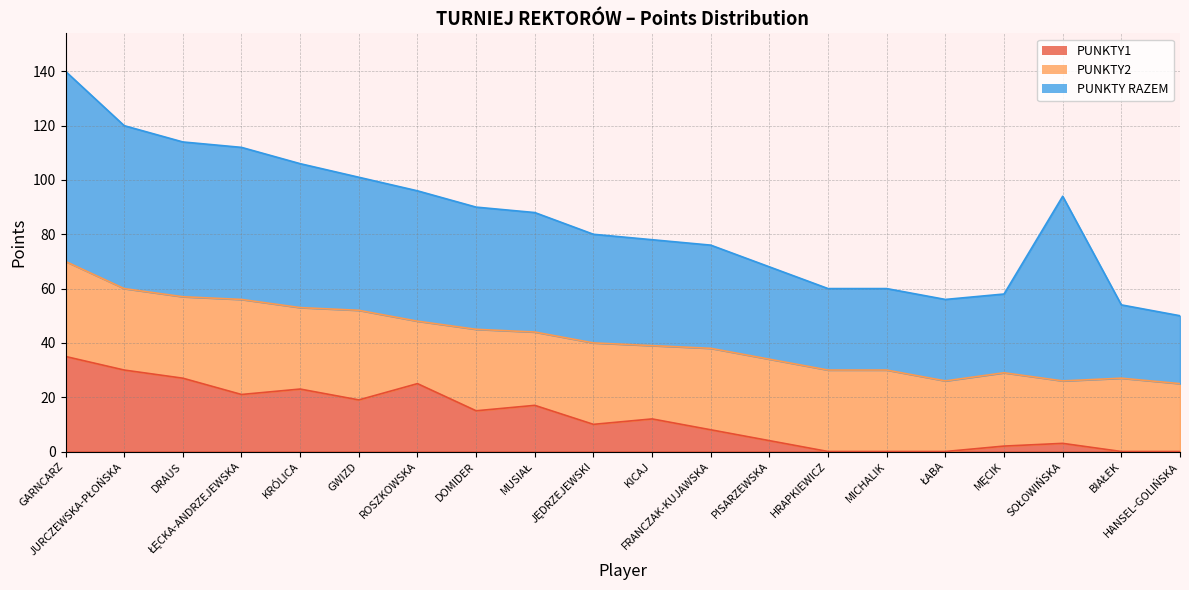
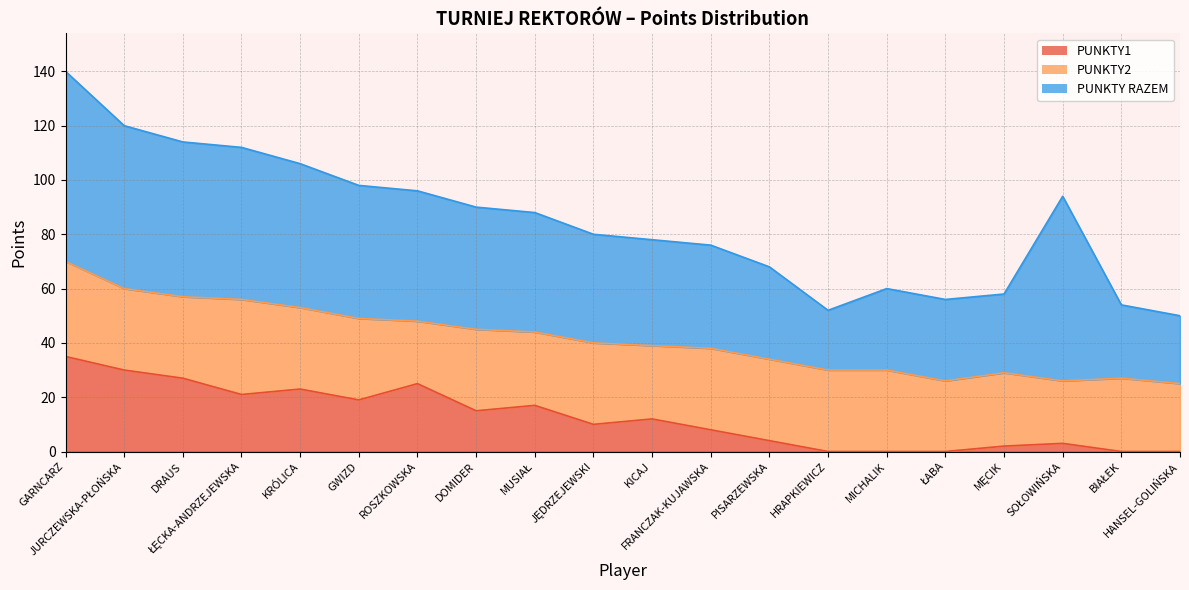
  {
    "PUNKTY1": {
      "GARNCARZ": 35,
      "JURCZEWSKA-PŁOŃSKA": 30,
      "DRAUS": 27,
      "ŁĘCKA-ANDRZEJEWSKA": 21,
      "KRÓLICA": 23,
      "GWIZD": 19,
      "ROSZKOWSKA": 25,
      "DOMIDER": 15,
      "MUSIAŁ": 17,
      "JĘDRZEJEWSKI": 10,
      "KICAJ": 12,
      "FRANCZAK-KUJAWSKA": 8,
      "PISARZEWSKA": 4,
      "HRAPKIEWICZ": 0,
      "MICHALIK": 0,
      "ŁABA": 0,
      "MĘCIK": 2,
      "SOŁOWIŃSKA": 3,
      "BIAŁEK": 0,
      "HANSEL-GOLIŃSKA": 0
    },
    "PUNKTY2": {
      "GARNCARZ": 35,
      "JURCZEWSKA-PŁOŃSKA": 30,
      "DRAUS": 30,
      "ŁĘCKA-ANDRZEJEWSKA": 35,
      "KRÓLICA": 30,
-     "GWIZD": 33,
+     "GWIZD": 30,
      "ROSZKOWSKA": 23,
      "DOMIDER": 30,
      "MUSIAŁ": 27,
      "JĘDRZEJEWSKI": 30,
      "KICAJ": 27,
      "FRANCZAK-KUJAWSKA": 30,
      "PISARZEWSKA": 30,
      "HRAPKIEWICZ": 30,
      "MICHALIK": 30,
      "ŁABA": 26,
      "MĘCIK": 27,
      "SOŁOWIŃSKA": 23,
      "BIAŁEK": 27,
      "HANSEL-GOLIŃSKA": 25
    },
    "PUNKTY RAZEM": {
      "GARNCARZ": 70,
      "JURCZEWSKA-PŁOŃSKA": 60,
      "DRAUS": 57,
      "ŁĘCKA-ANDRZEJEWSKA": 56,
      "KRÓLICA": 53,
      "GWIZD": 49,
      "ROSZKOWSKA": 48,
      "DOMIDER": 45,
      "MUSIAŁ": 44,
      "JĘDRZEJEWSKI": 40,
      "KICAJ": 39,
      "FRANCZAK-KUJAWSKA": 38,
      "PISARZEWSKA": 34,
-     "HRAPKIEWICZ": 30,
+     "HRAPKIEWICZ": 22,
      "MICHALIK": 30,
      "ŁABA": 30,
      "MĘCIK": 29,
      "SOŁOWIŃSKA": 68,
      "BIAŁEK": 27,
      "HANSEL-GOLIŃSKA": 25
    }
  }
